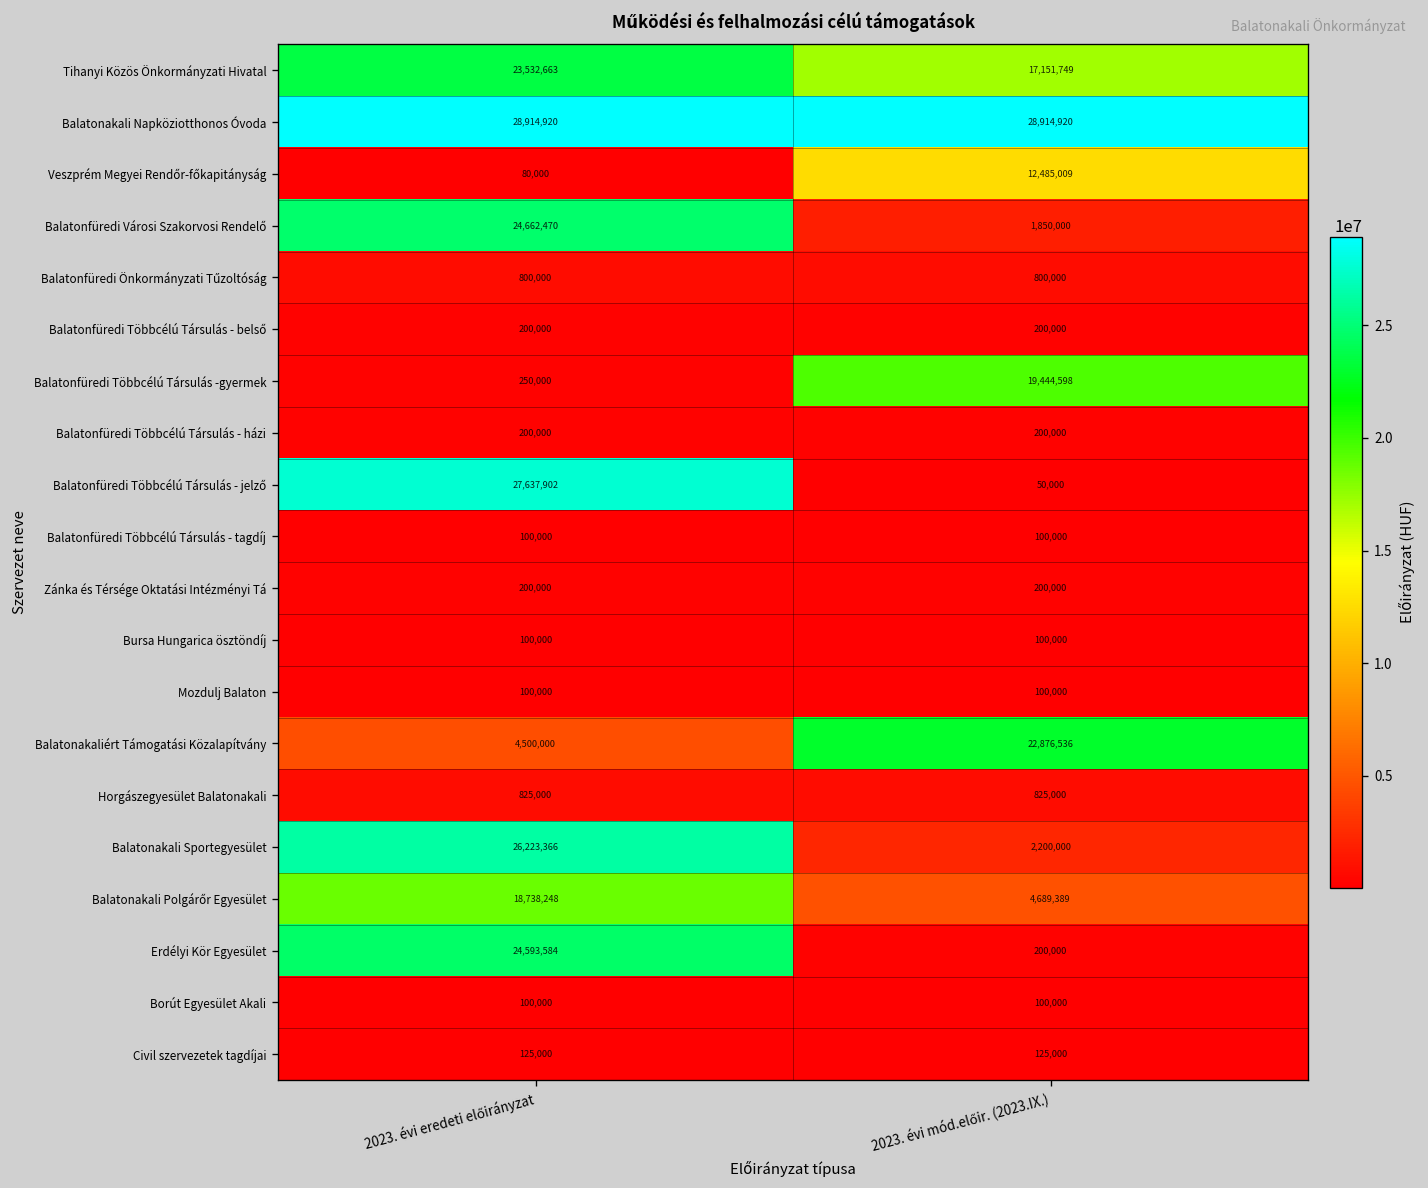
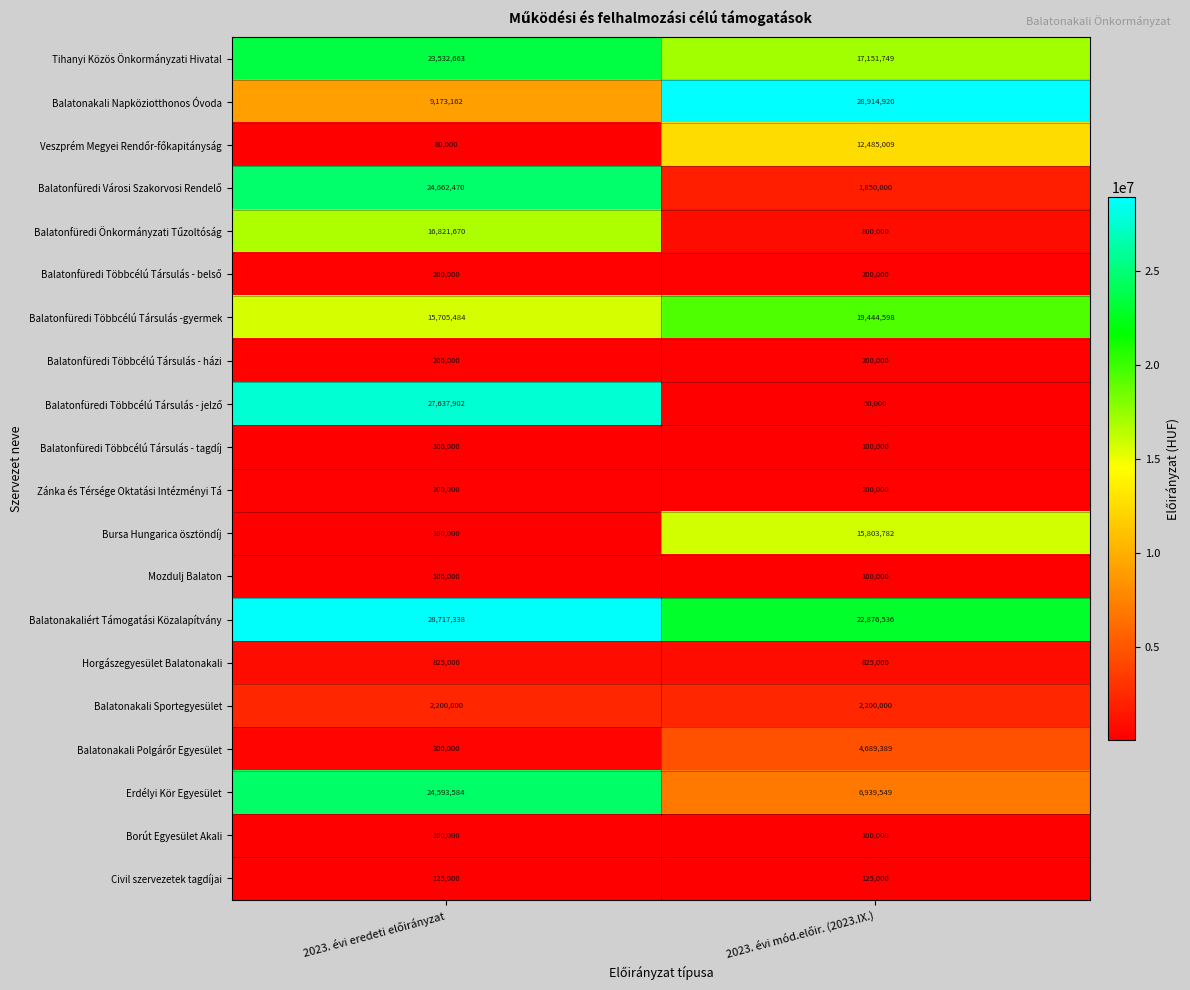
  {
    "Tihanyi Közös Önkormányzati Hivatal": {
      "2023. évi eredeti előirányzat": "23,532,663",
      "2023. évi mód.előir. (2023.IX.)": "17,151,749"
    },
    "Balatonakali Napköziotthonos Óvoda": {
-     "2023. évi eredeti előirányzat": "28,914,920",
+     "2023. évi eredeti előirányzat": "9,173,162",
      "2023. évi mód.előir. (2023.IX.)": "28,914,920"
    },
    "Veszprém Megyei Rendőr-főkapitányság": {
      "2023. évi eredeti előirányzat": "80,000",
      "2023. évi mód.előir. (2023.IX.)": "12,485,009"
    },
    "Balatonfüredi Városi Szakorvosi Rendelő": {
      "2023. évi eredeti előirányzat": "24,662,470",
      "2023. évi mód.előir. (2023.IX.)": "1,850,000"
    },
    "Balatonfüredi Önkormányzati Tűzoltóság": {
-     "2023. évi eredeti előirányzat": "800,000",
+     "2023. évi eredeti előirányzat": "16,821,670",
      "2023. évi mód.előir. (2023.IX.)": "800,000"
    },
    "Balatonfüredi Többcélú Társulás - belső": {
      "2023. évi eredeti előirányzat": "200,000",
      "2023. évi mód.előir. (2023.IX.)": "200,000"
    },
    "Balatonfüredi Többcélú Társulás -gyermek": {
-     "2023. évi eredeti előirányzat": "250,000",
+     "2023. évi eredeti előirányzat": "15,705,484",
      "2023. évi mód.előir. (2023.IX.)": "19,444,598"
    },
    "Balatonfüredi Többcélú Társulás - házi": {
      "2023. évi eredeti előirányzat": "200,000",
      "2023. évi mód.előir. (2023.IX.)": "200,000"
    },
    "Balatonfüredi Többcélú Társulás - jelző": {
      "2023. évi eredeti előirányzat": "27,637,902",
      "2023. évi mód.előir. (2023.IX.)": "50,000"
    },
    "Balatonfüredi Többcélú Társulás - tagdíj": {
      "2023. évi eredeti előirányzat": "100,000",
      "2023. évi mód.előir. (2023.IX.)": "100,000"
    },
    "Zánka és Térsége Oktatási Intézményi Tá": {
      "2023. évi eredeti előirányzat": "200,000",
      "2023. évi mód.előir. (2023.IX.)": "200,000"
    },
    "Bursa Hungarica ösztöndíj": {
      "2023. évi eredeti előirányzat": "100,000",
-     "2023. évi mód.előir. (2023.IX.)": "100,000"
+     "2023. évi mód.előir. (2023.IX.)": "15,803,782"
    },
    "Mozdulj Balaton": {
      "2023. évi eredeti előirányzat": "100,000",
      "2023. évi mód.előir. (2023.IX.)": "100,000"
    },
    "Balatonakaliért Támogatási Közalapítvány": {
-     "2023. évi eredeti előirányzat": "4,500,000",
+     "2023. évi eredeti előirányzat": "28,717,338",
      "2023. évi mód.előir. (2023.IX.)": "22,876,536"
    },
    "Horgászegyesület Balatonakali": {
      "2023. évi eredeti előirányzat": "825,000",
      "2023. évi mód.előir. (2023.IX.)": "825,000"
    },
    "Balatonakali Sportegyesület": {
-     "2023. évi eredeti előirányzat": "26,223,366",
+     "2023. évi eredeti előirányzat": "2,200,000",
      "2023. évi mód.előir. (2023.IX.)": "2,200,000"
    },
    "Balatonakali Polgárőr Egyesület": {
-     "2023. évi eredeti előirányzat": "18,738,248",
+     "2023. évi eredeti előirányzat": "300,000",
      "2023. évi mód.előir. (2023.IX.)": "4,689,389"
    },
    "Erdélyi Kör Egyesület": {
      "2023. évi eredeti előirányzat": "24,593,584",
-     "2023. évi mód.előir. (2023.IX.)": "200,000"
+     "2023. évi mód.előir. (2023.IX.)": "6,939,549"
    },
    "Borút Egyesület Akali": {
      "2023. évi eredeti előirányzat": "100,000",
      "2023. évi mód.előir. (2023.IX.)": "100,000"
    },
    "Civil szervezetek tagdíjai": {
      "2023. évi eredeti előirányzat": "125,000",
      "2023. évi mód.előir. (2023.IX.)": "125,000"
    }
  }
